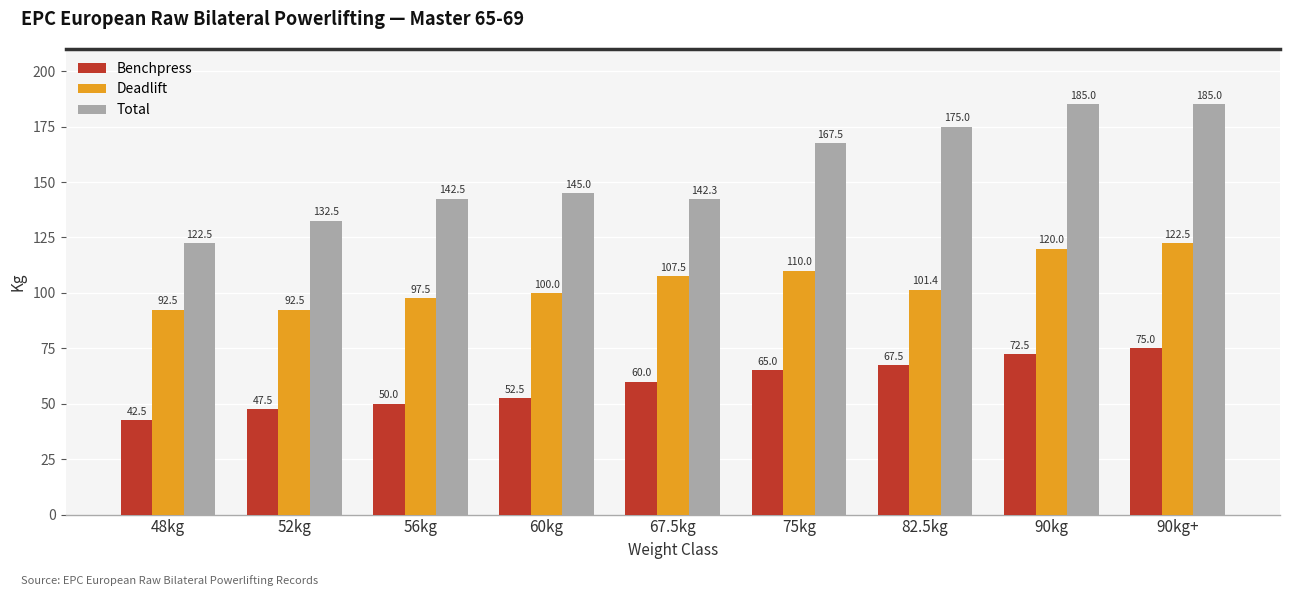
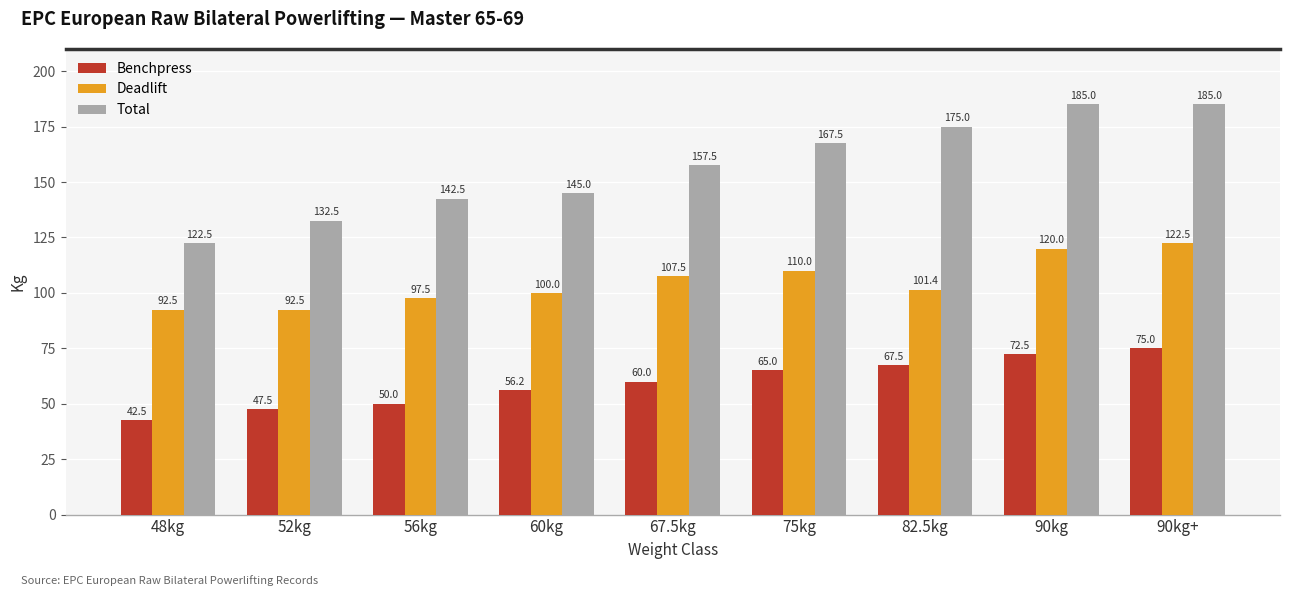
  {
    "Benchpress": {
      "48kg": 42.5,
      "52kg": 47.5,
      "56kg": 50.0,
-     "60kg": 52.5,
+     "60kg": 56.2,
      "67.5kg": 60.0,
      "75kg": 65.0,
      "82.5kg": 67.5,
      "90kg": 72.5,
      "90kg+": 75.0
    },
    "Deadlift": {
      "48kg": 92.5,
      "52kg": 92.5,
      "56kg": 97.5,
      "60kg": 100.0,
      "67.5kg": 107.5,
      "75kg": 110.0,
      "82.5kg": 101.4,
      "90kg": 120.0,
      "90kg+": 122.5
    },
    "Total": {
      "48kg": 122.5,
      "52kg": 132.5,
      "56kg": 142.5,
      "60kg": 145.0,
-     "67.5kg": 142.3,
+     "67.5kg": 157.5,
      "75kg": 167.5,
      "82.5kg": 175.0,
      "90kg": 185.0,
      "90kg+": 185.0
    }
  }
